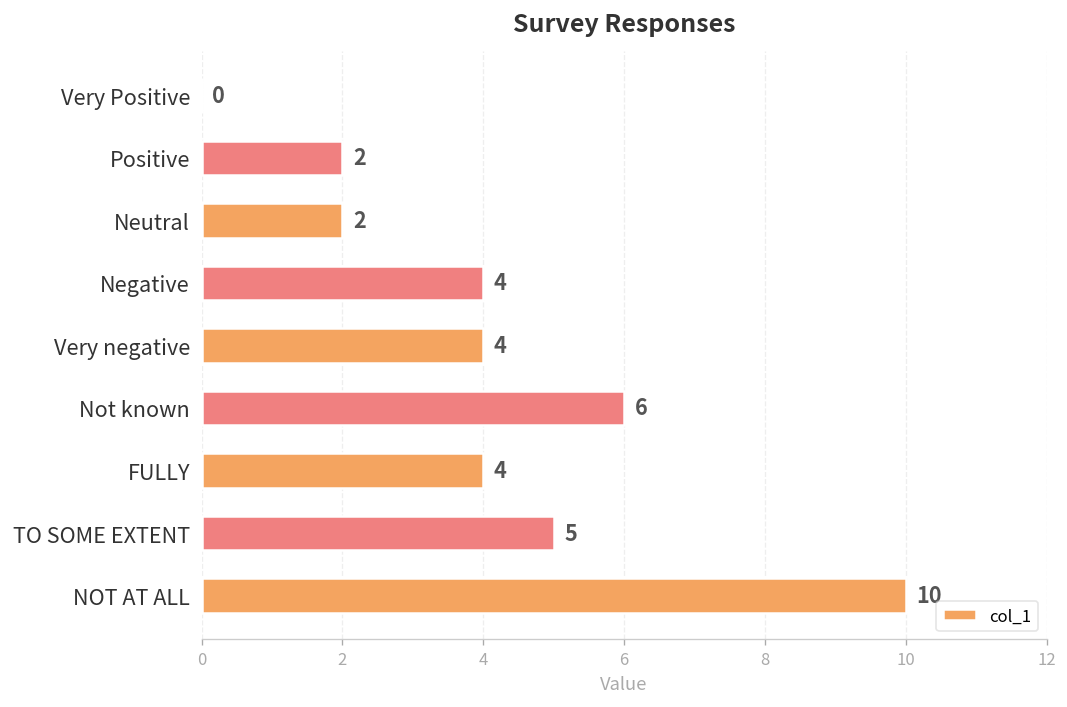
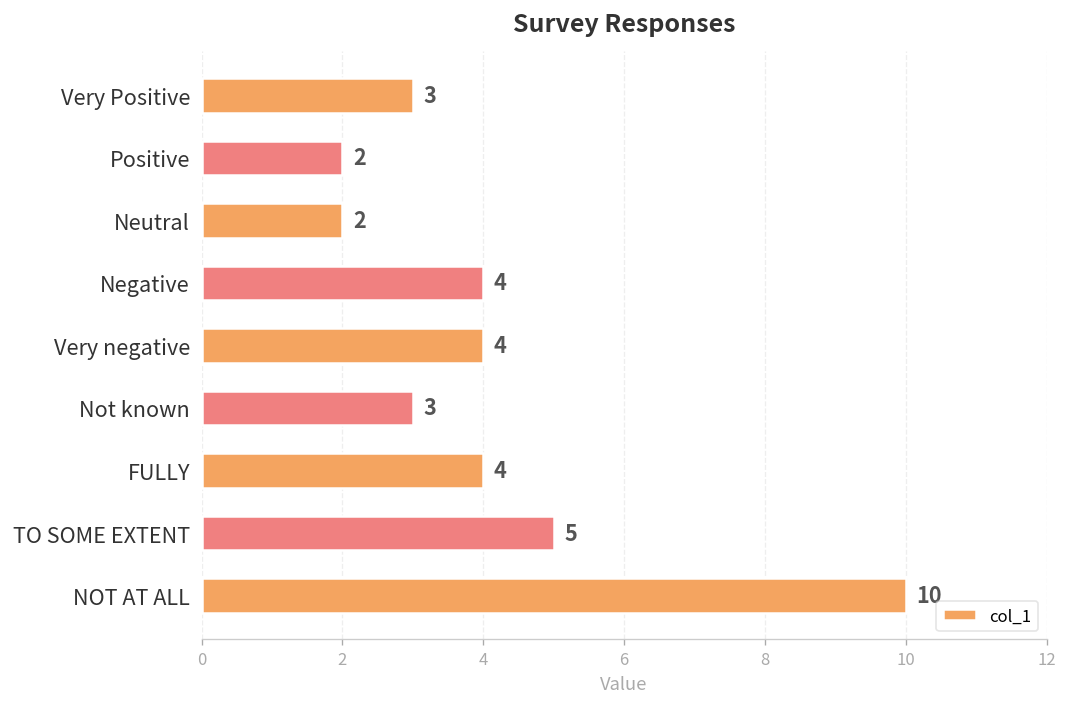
  {
-   "Very Positive": 0,
+   "Very Positive": 3,
    "Positive": 2,
    "Neutral": 2,
    "Negative": 4,
    "Very negative": 4,
-   "Not known": 6,
+   "Not known": 3,
    "FULLY": 4,
    "TO SOME EXTENT": 5
  }
